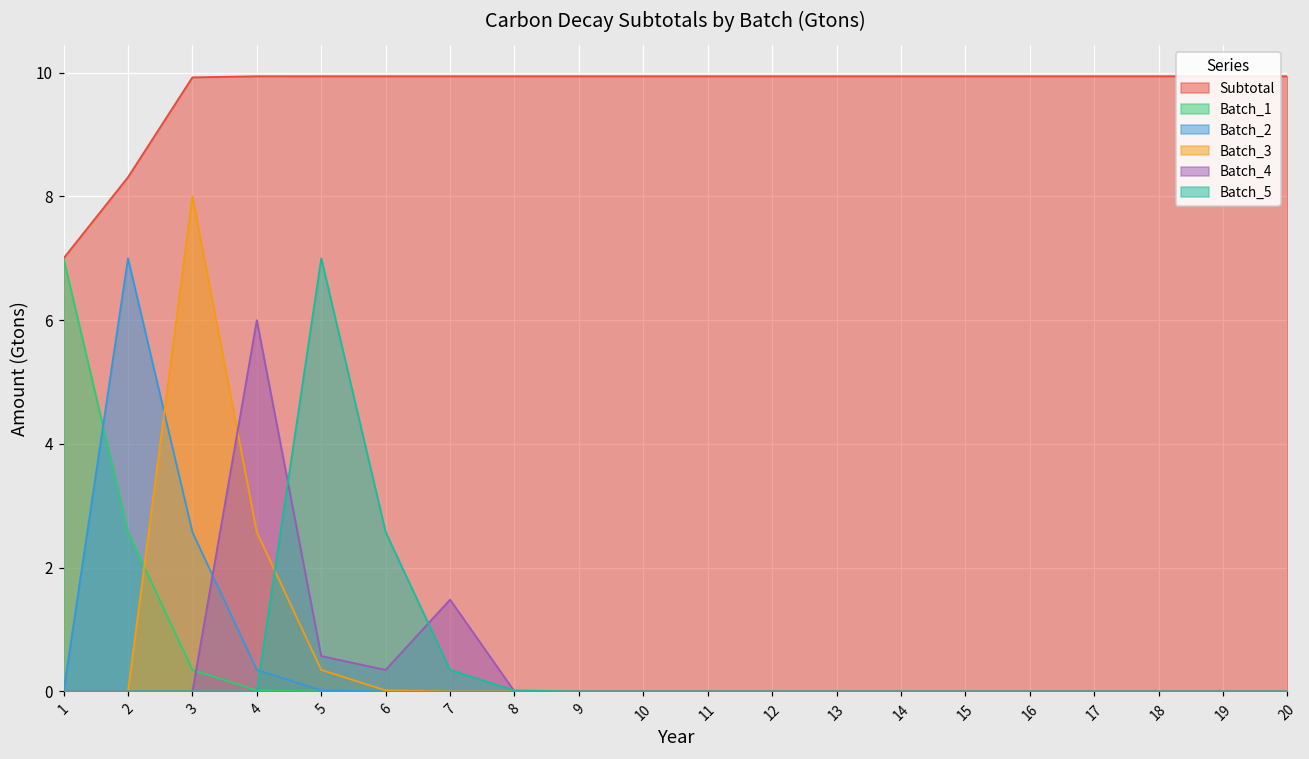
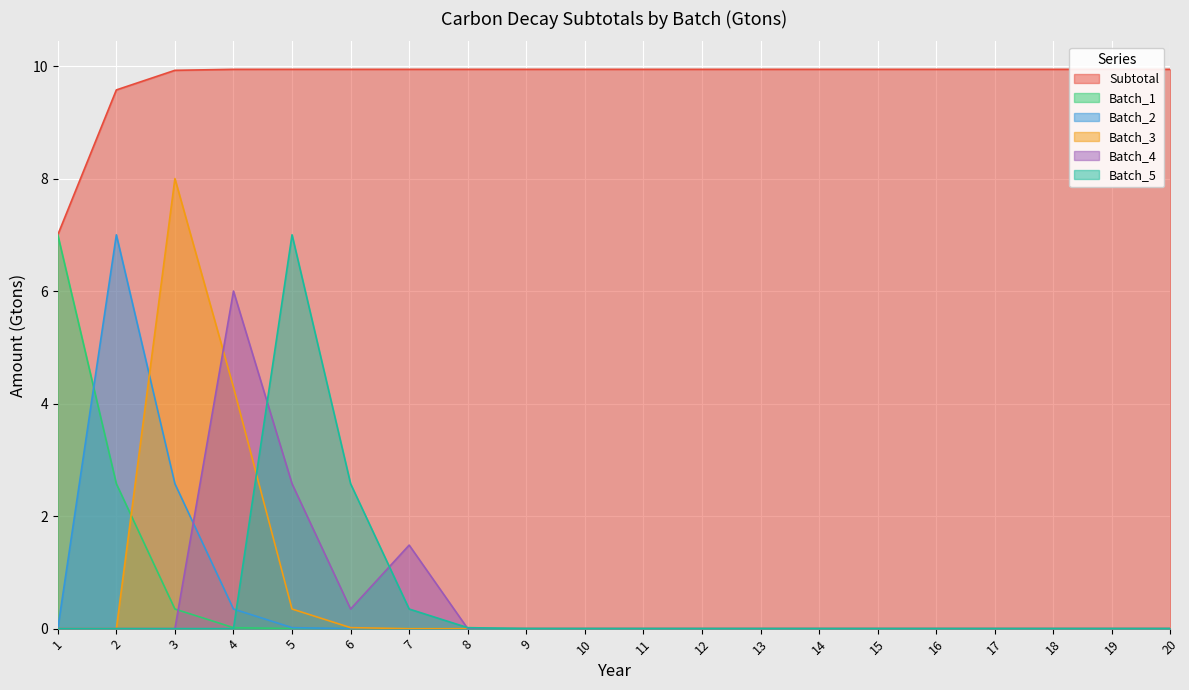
  {
    "Subtotal": {
-     "2": 8.3,
+     "2": 9.6,
      "3": 9.9,
      "4": 9.9,
      "5": 9.9,
      "6": 9.9,
      "7": 9.9,
      "8": 9.9,
      "9": 9.9,
      "10": 9.9,
      "11": 9.9,
      "12": 9.9,
      "13": 9.9,
      "14": 9.9,
      "15": 9.9,
      "16": 9.9,
      "17": 9.9,
      "18": 9.9,
      "20": 9.9
    },
    "Batch_3": {
      "3": 8.0,
-     "4": 2.6,
+     "4": 4.3,
      "5": 0.3
    },
    "Batch_4": {
      "4": 6.0,
-     "5": 0.6,
+     "5": 2.6,
      "6": 0.3,
      "7": 1.5
    }
  }
